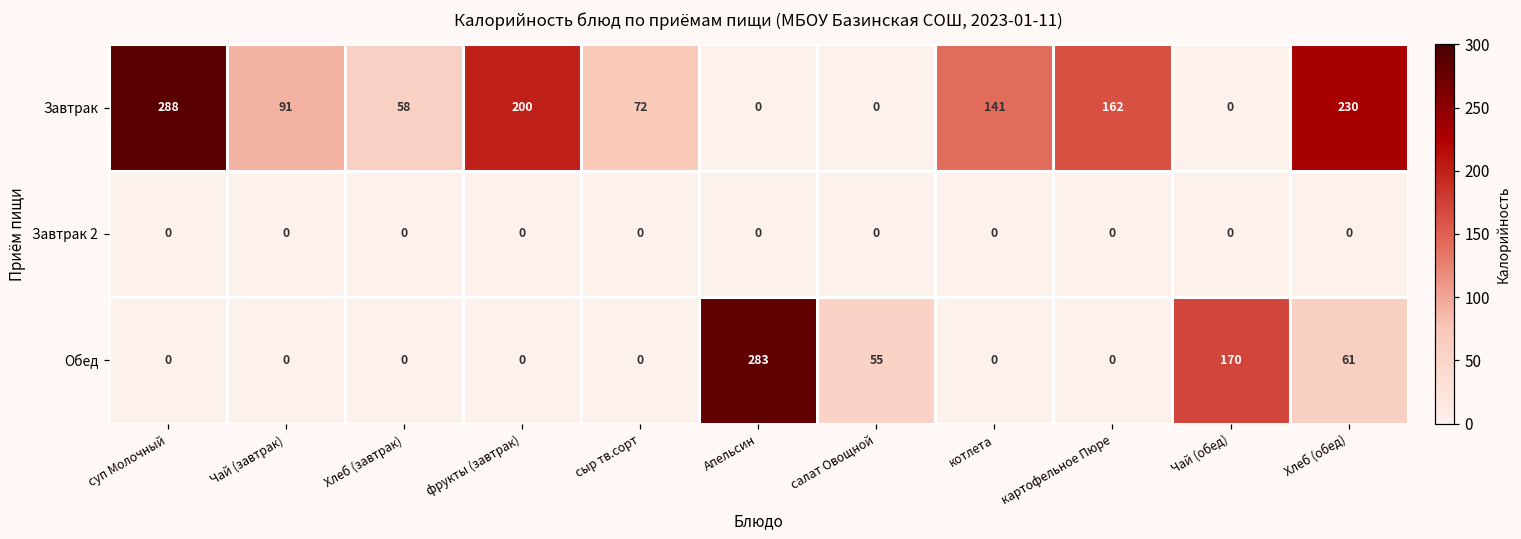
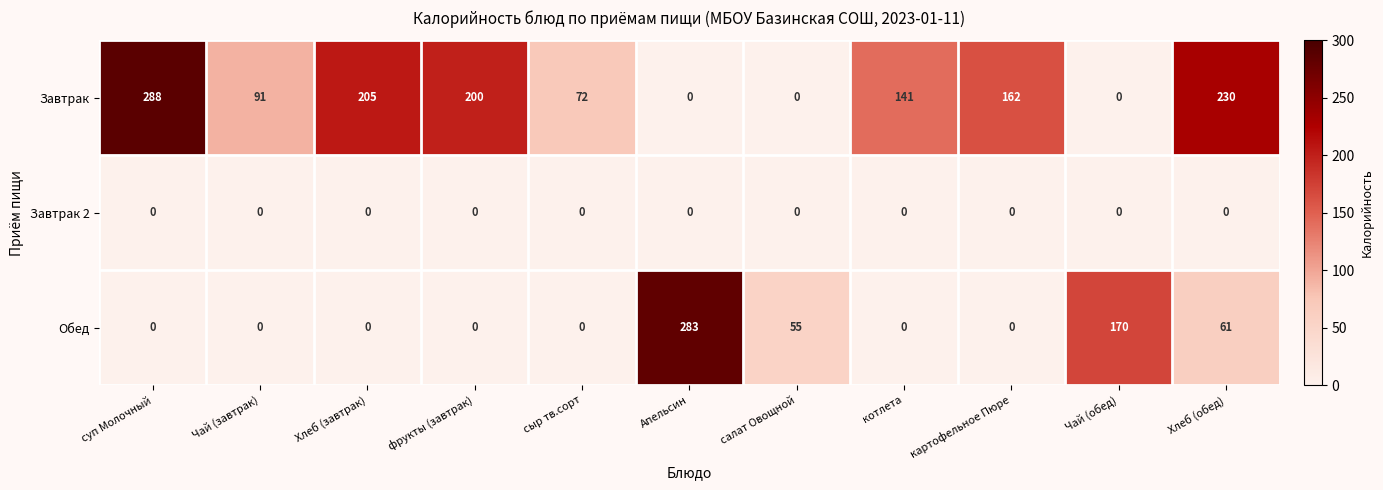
  {
    "Завтрак": {
      "суп Молочный": 288,
      "Чай (завтрак)": 91,
-     "Хлеб (завтрак)": 58,
+     "Хлеб (завтрак)": 205,
      "фрукты (завтрак)": 200,
      "сыр тв.сорт": 72,
      "Апельсин": 0,
      "салат Овощной": 0,
      "котлета": 141,
      "картофельное Пюре": 162,
      "Чай (обед)": 0,
      "Хлеб (обед)": 230
    },
    "Завтрак 2": {
      "суп Молочный": 0,
      "Чай (завтрак)": 0,
      "Хлеб (завтрак)": 0,
      "фрукты (завтрак)": 0,
      "сыр тв.сорт": 0,
      "Апельсин": 0,
      "салат Овощной": 0,
      "котлета": 0,
      "картофельное Пюре": 0,
      "Чай (обед)": 0,
      "Хлеб (обед)": 0
    },
    "Обед": {
      "суп Молочный": 0,
      "Чай (завтрак)": 0,
      "Хлеб (завтрак)": 0,
      "фрукты (завтрак)": 0,
      "сыр тв.сорт": 0,
      "Апельсин": 283,
      "салат Овощной": 55,
      "котлета": 0,
      "картофельное Пюре": 0,
      "Чай (обед)": 170,
      "Хлеб (обед)": 61
    }
  }
